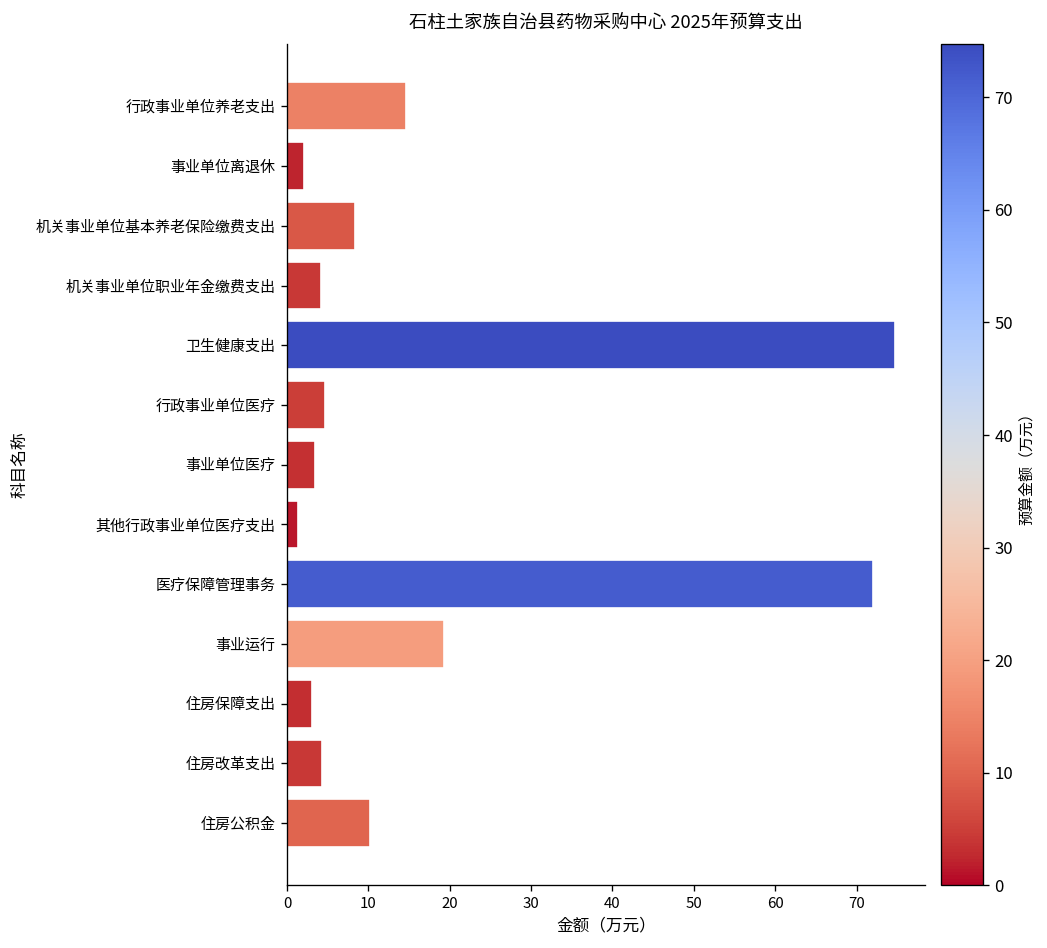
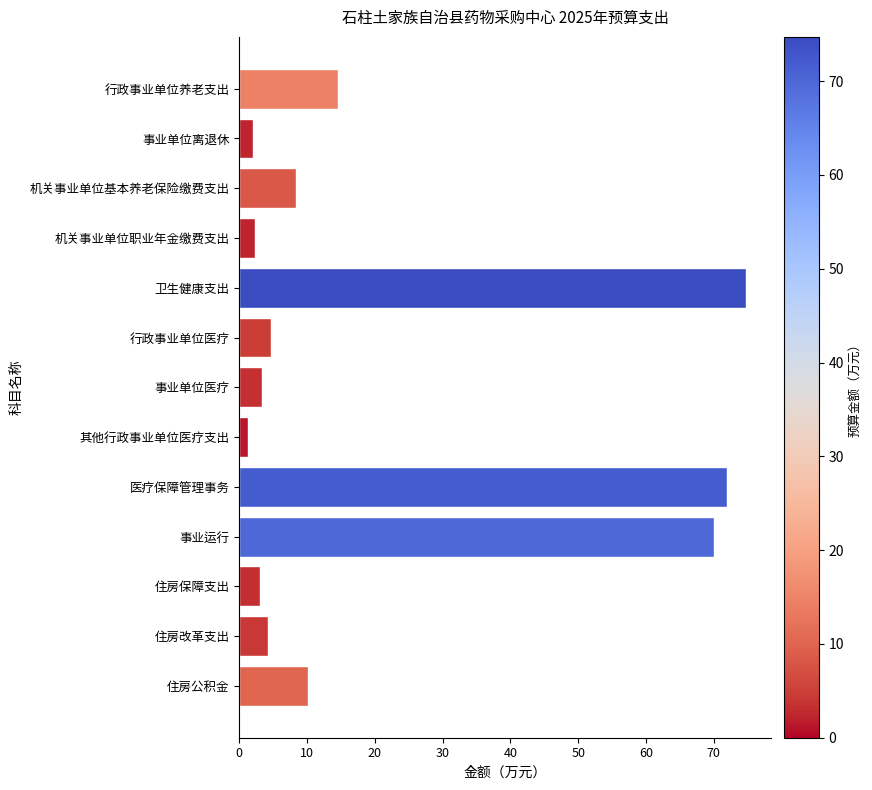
  {
    "行政事业单位养老支出": 15,
    "事业单位离退休": 2,
    "机关事业单位基本养老保险缴费支出": 8,
-   "机关事业单位职业年金缴费支出": 4,
+   "机关事业单位职业年金缴费支出": 2,
    "卫生健康支出": 75,
    "行政事业单位医疗": 5,
    "事业单位医疗": 3,
    "其他行政事业单位医疗支出": 1,
    "医疗保障管理事务": 72,
-   "事业运行": 19,
+   "事业运行": 70,
    "住房保障支出": 3,
    "住房改革支出": 4,
    "住房公积金": 10
  }
